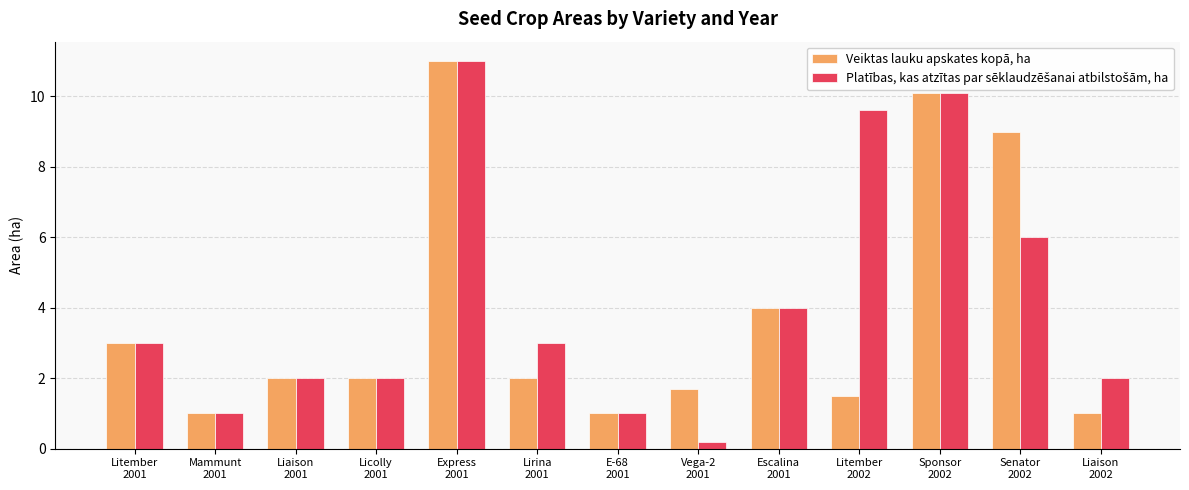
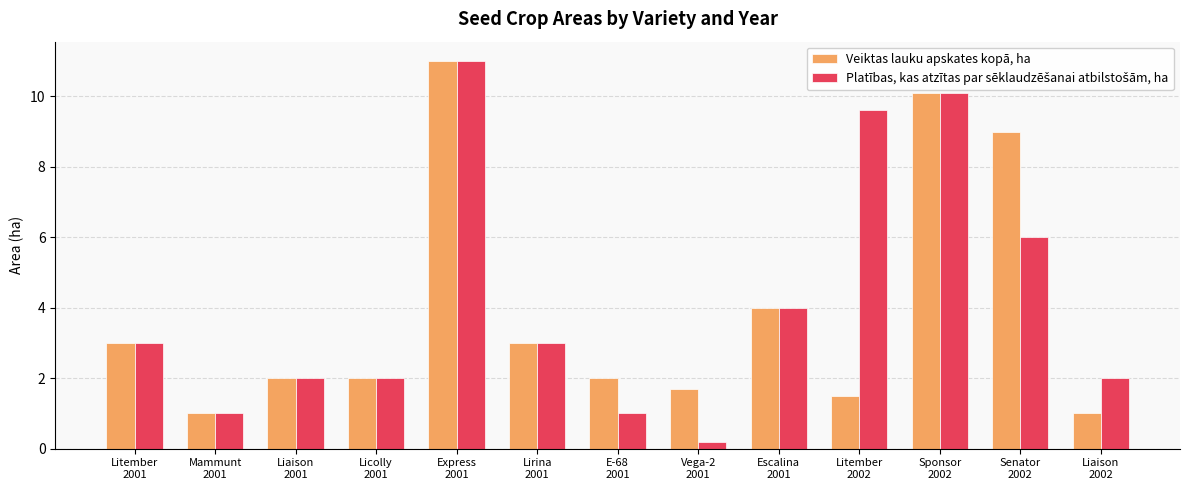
  {
    "Veiktas lauku apskates kopā, ha": {
      "Litember 2001": 3,
      "Mammunt 2001": 1,
      "Liaison 2001": 2,
      "Licolly 2001": 2,
      "Express 2001": 11,
-     "Lirina 2001": 2,
-     "E-68 2001": 1,
+     "Lirina 2001": 3,
+     "E-68 2001": 2,
      "Vega-2 2001": 1.7,
      "Escalina 2001": 4,
      "Litember 2002": 1.5,
      "Sponsor 2002": 10.1,
      "Senator 2002": 9,
      "Liaison 2002": 1
    },
    "Platības, kas atzītas par sēklaudzēšanai atbilstošām, ha": {
      "Litember 2001": 3,
      "Mammunt 2001": 1,
      "Liaison 2001": 2,
      "Licolly 2001": 2,
      "Express 2001": 11,
      "Lirina 2001": 3,
      "E-68 2001": 1,
      "Vega-2 2001": 0.2,
      "Escalina 2001": 4,
      "Litember 2002": 9.6,
      "Sponsor 2002": 10.1,
      "Senator 2002": 6,
      "Liaison 2002": 2
    }
  }
